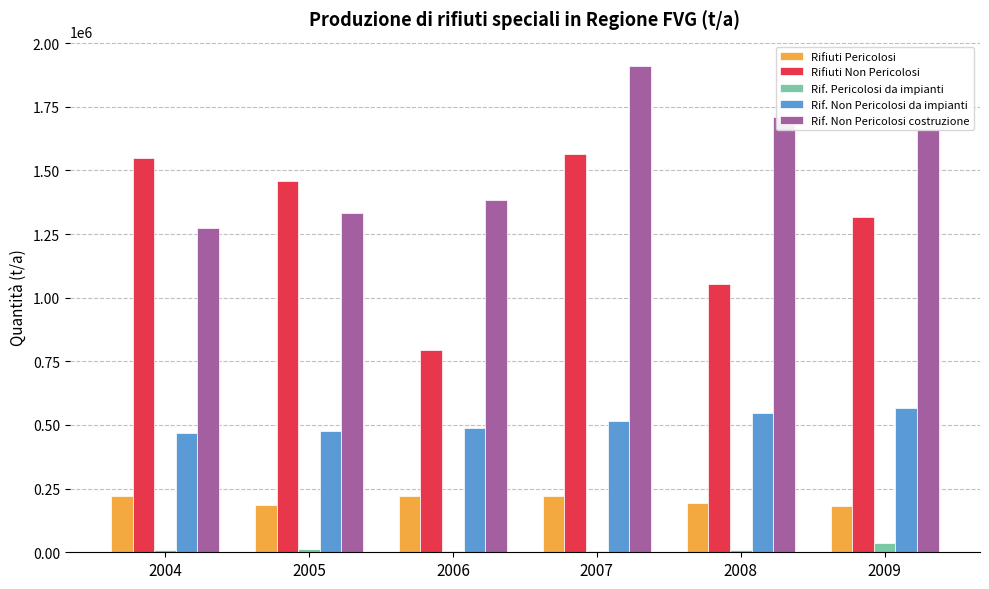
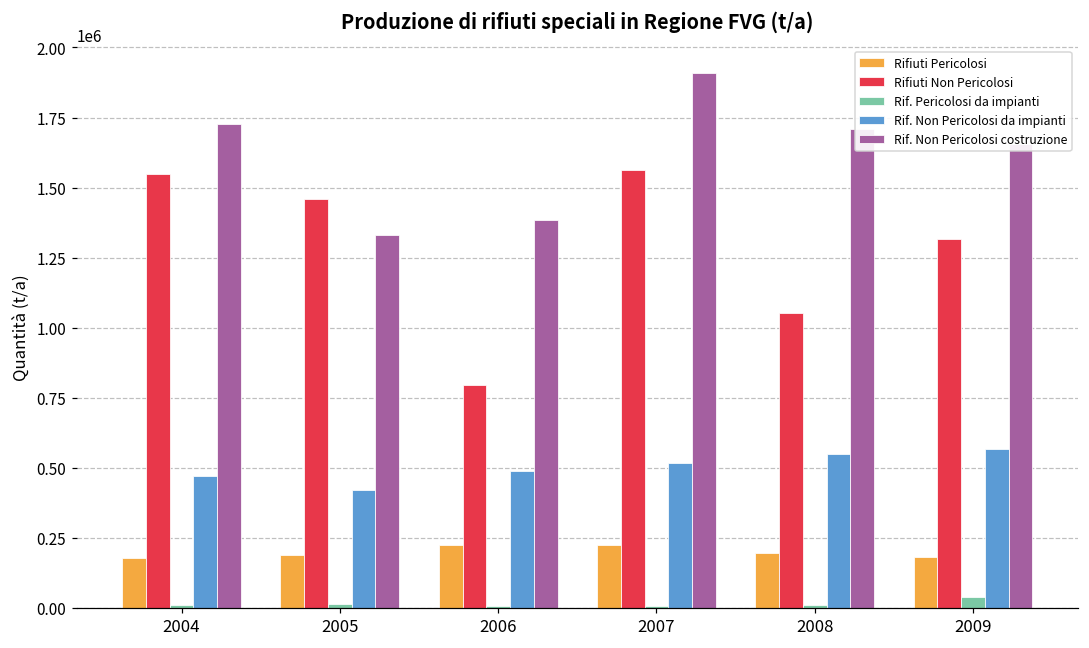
  {
    "Rifiuti Pericolosi": {
-     "2004": 220000,
+     "2004": 180000,
      "2005": 190000,
      "2006": 220000,
      "2007": 220000,
      "2008": 190000,
      "2009": 180000
    },
    "Rifiuti Non Pericolosi": {
      "2004": 1550000,
      "2005": 1460000,
      "2006": 790000,
      "2007": 1560000,
      "2008": 1050000,
      "2009": 1320000
    },
    "Rif. Pericolosi da impianti": {
      "2005": 10000,
      "2009": 40000
    },
    "Rif. Non Pericolosi da impianti": {
      "2004": 470000,
-     "2005": 480000,
+     "2005": 420000,
      "2006": 490000,
      "2007": 520000,
      "2008": 550000,
      "2009": 570000
    },
    "Rif. Non Pericolosi costruzione": {
-     "2004": 1270000,
+     "2004": 1730000,
      "2005": 1330000,
      "2006": 1380000,
      "2007": 1910000,
      "2009": 1660000
    }
  }
